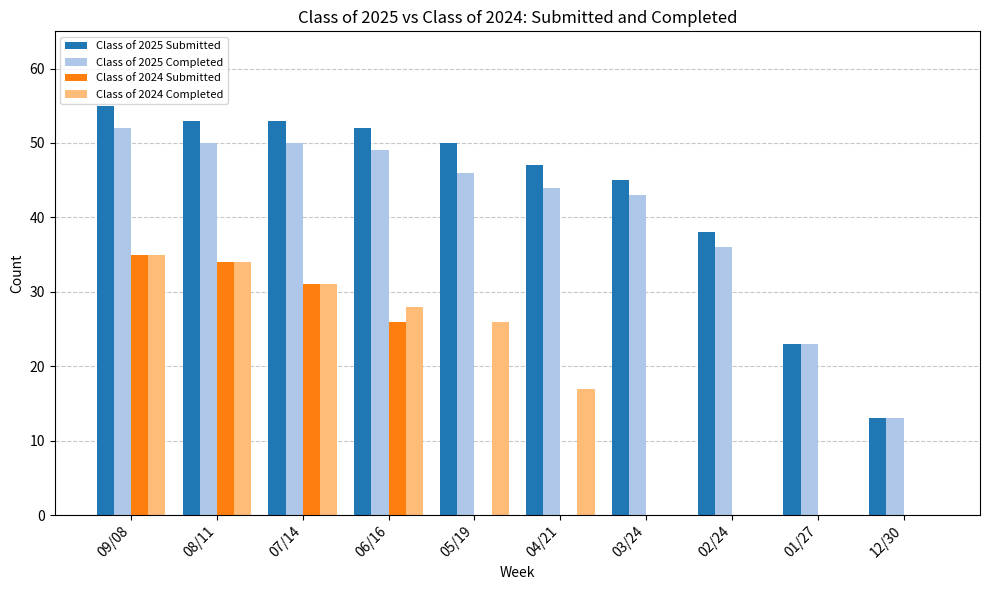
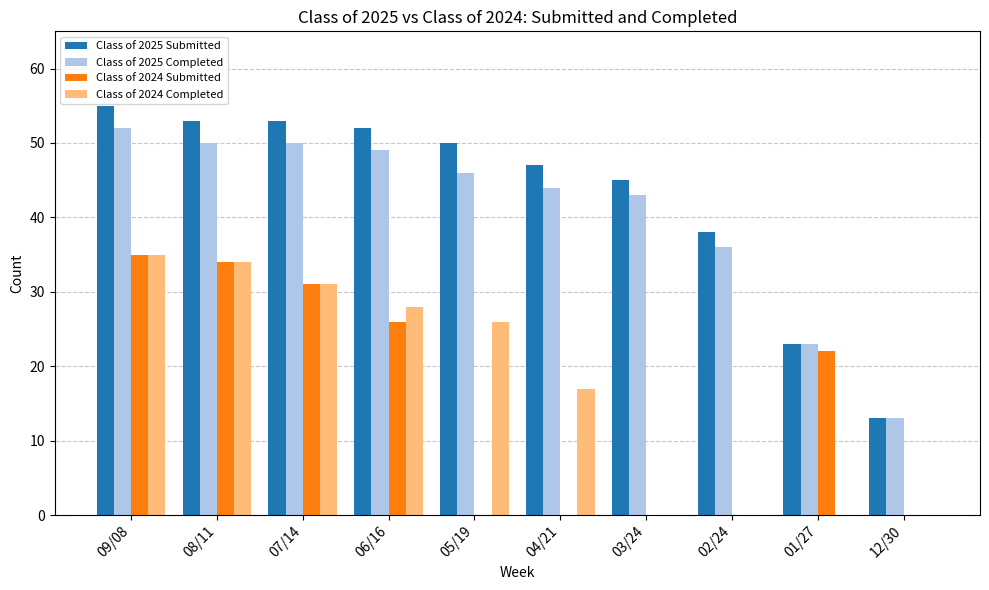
  {
    "Class of 2025 Submitted": {
      "09/08": 55,
      "08/11": 53,
      "07/14": 53,
      "06/16": 52,
      "05/19": 50,
      "04/21": 47,
      "03/24": 45,
      "02/24": 38,
      "01/27": 23,
      "12/30": 13
    },
    "Class of 2025 Completed": {
      "09/08": 52,
      "08/11": 50,
      "07/14": 50,
      "06/16": 49,
      "05/19": 46,
      "04/21": 44,
      "03/24": 43,
      "02/24": 36,
      "01/27": 23,
      "12/30": 13
    },
    "Class of 2024 Submitted": {
      "09/08": 35,
      "08/11": 34,
      "07/14": 31,
      "06/16": 26,
      "05/19": 0,
      "04/21": 0,
      "03/24": 0,
      "02/24": 0,
-     "01/27": 0,
+     "01/27": 22,
      "12/30": 0
    },
    "Class of 2024 Completed": {
      "09/08": 35,
      "08/11": 34,
      "07/14": 31,
      "06/16": 28,
      "05/19": 26,
      "04/21": 17,
      "03/24": 0,
      "02/24": 0,
      "01/27": 0,
      "12/30": 0
    }
  }
